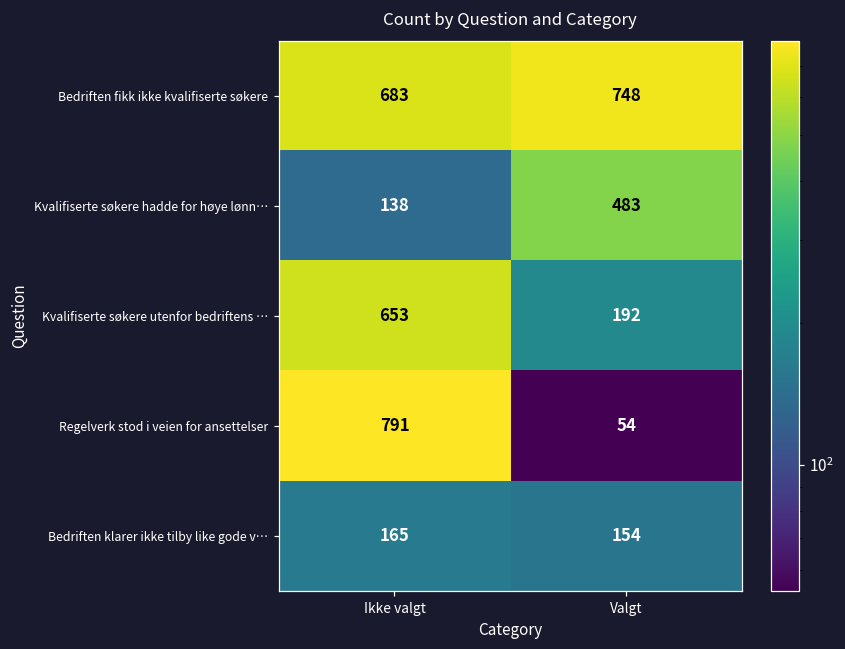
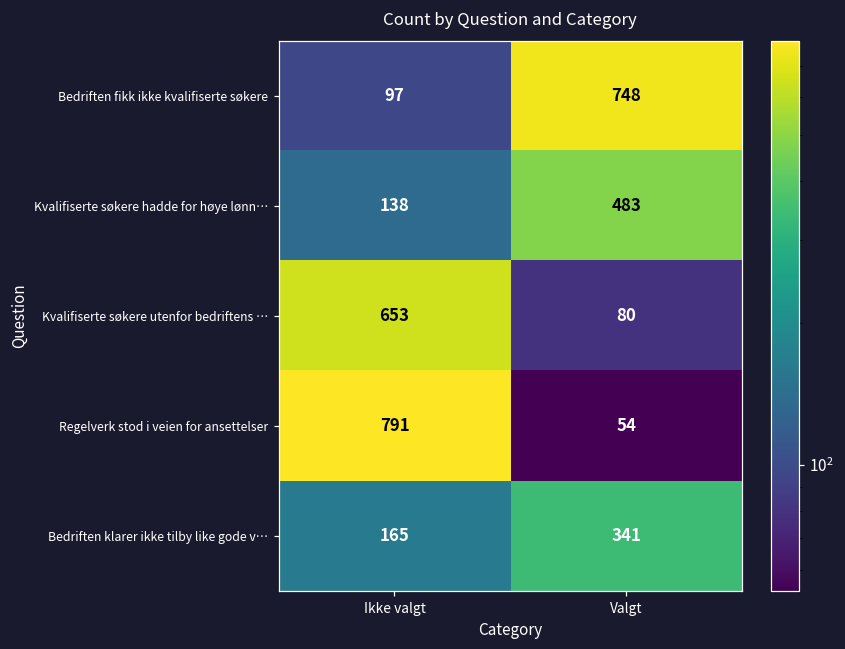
  {
    "Bedriften fikk ikke kvalifiserte søkere": {
-     "Ikke valgt": 683,
+     "Ikke valgt": 97,
      "Valgt": 748
    },
    "Kvalifiserte søkere hadde for høye lønn…": {
      "Ikke valgt": 138,
      "Valgt": 483
    },
    "Kvalifiserte søkere utenfor bedriftens …": {
      "Ikke valgt": 653,
-     "Valgt": 192
+     "Valgt": 80
    },
    "Regelverk stod i veien for ansettelser": {
      "Ikke valgt": 791,
      "Valgt": 54
    },
    "Bedriften klarer ikke tilby like gode v…": {
      "Ikke valgt": 165,
-     "Valgt": 154
+     "Valgt": 341
    }
  }
